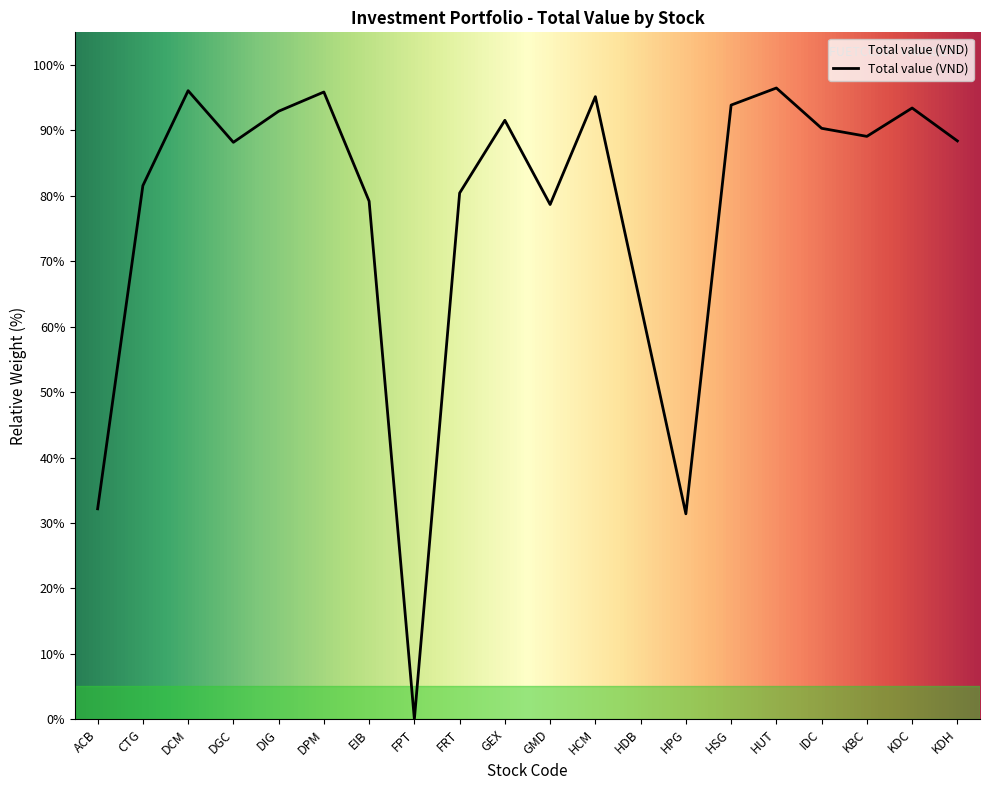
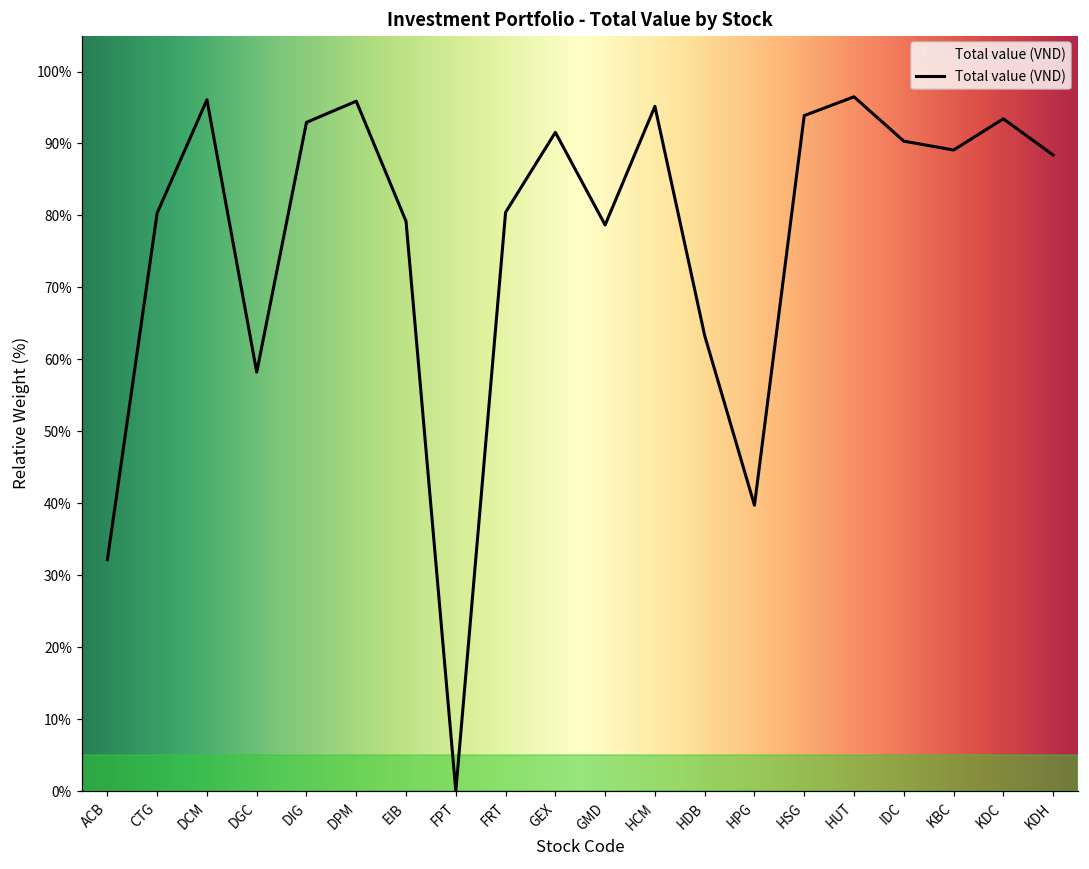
  {
    "ACB": "32%",
-   "CTG": "82%",
+   "CTG": "80%",
    "DCM": "96%",
-   "DGC": "88%",
+   "DGC": "58%",
    "DIG": "93%",
    "DPM": "96%",
    "EIB": "79%",
    "FRT": "80%",
    "GEX": "92%",
    "GMD": "79%",
    "HCM": "95%",
    "HDB": "63%",
-   "HPG": "31%",
+   "HPG": "40%",
    "HSG": "94%",
    "HUT": "96%",
    "IDC": "90%",
    "KBC": "89%",
    "KDC": "93%",
    "KDH": "88%"
  }
